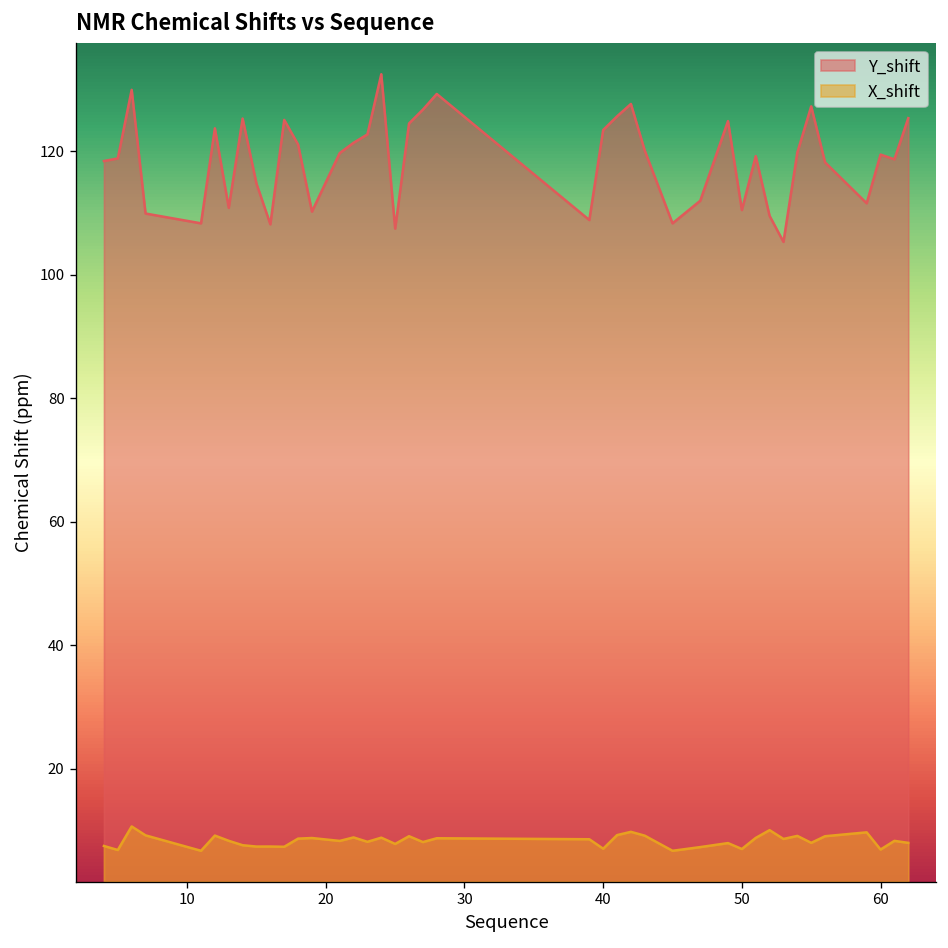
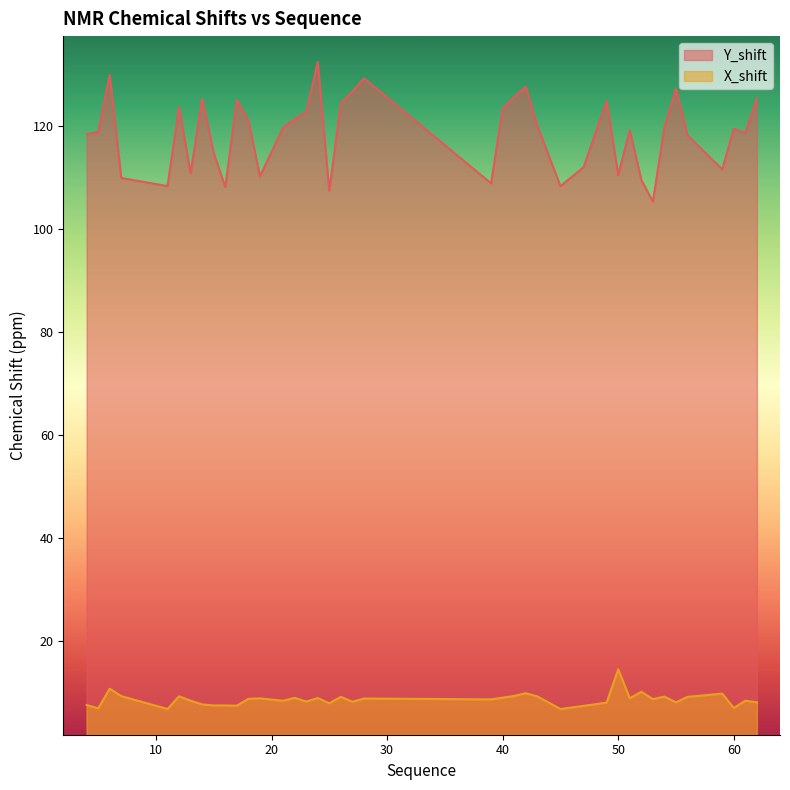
  {
    "Y_shift": {
      "40": 123,
      "50": 110,
      "60": 119
    },
    "X_shift": {
-     "40": 7,
-     "50": 7,
+     "40": 9,
+     "50": 14,
      "60": 7
    }
  }
